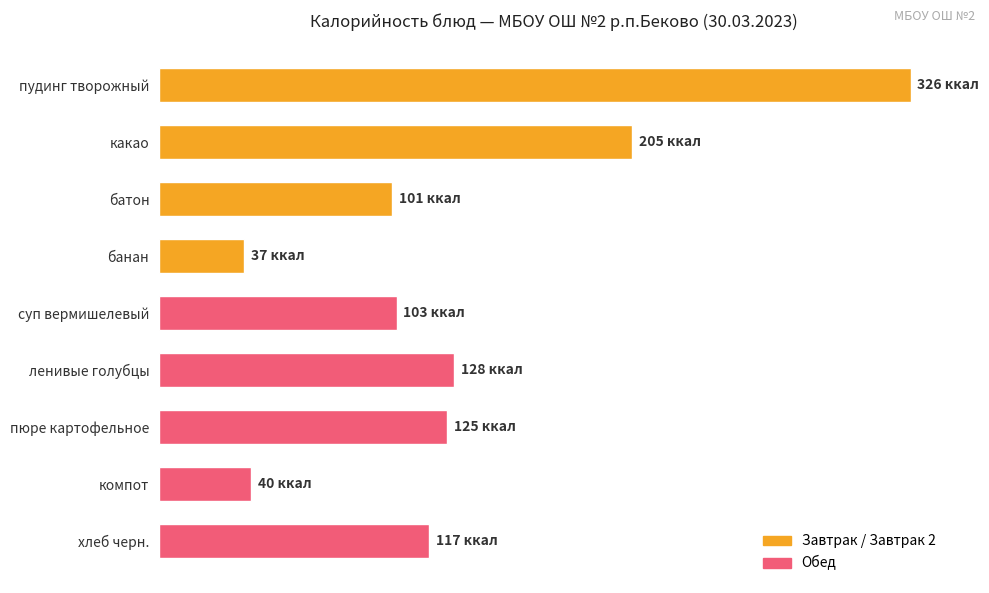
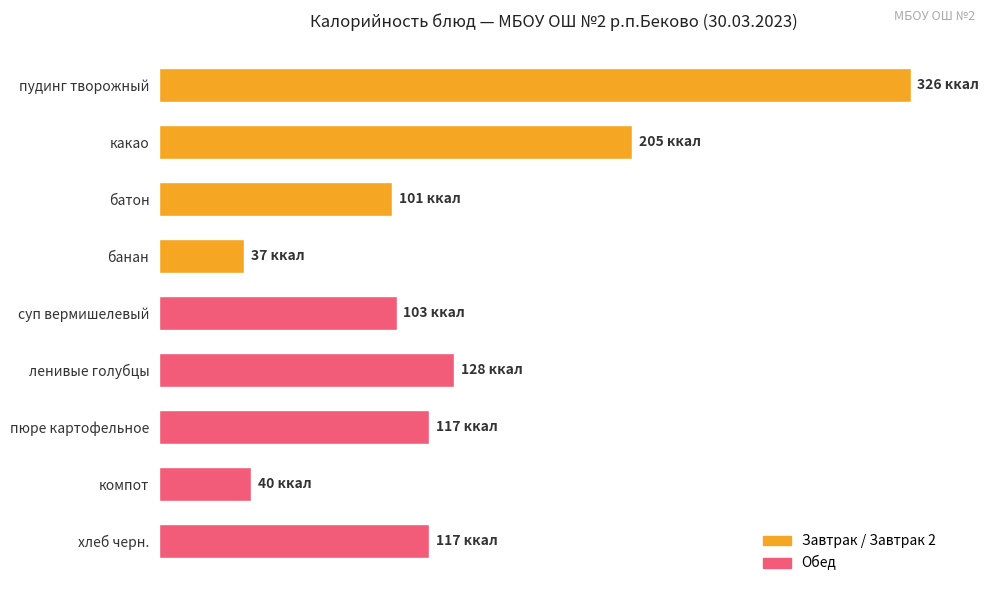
  {
    "пудинг творожный": 326,
    "какао": 205,
    "батон": 101,
    "банан": 37,
    "суп вермишелевый": 103,
    "ленивые голубцы": 128,
-   "пюре картофельное": 125,
+   "пюре картофельное": 117,
    "компот": 40,
    "хлеб черн.": 117
  }
